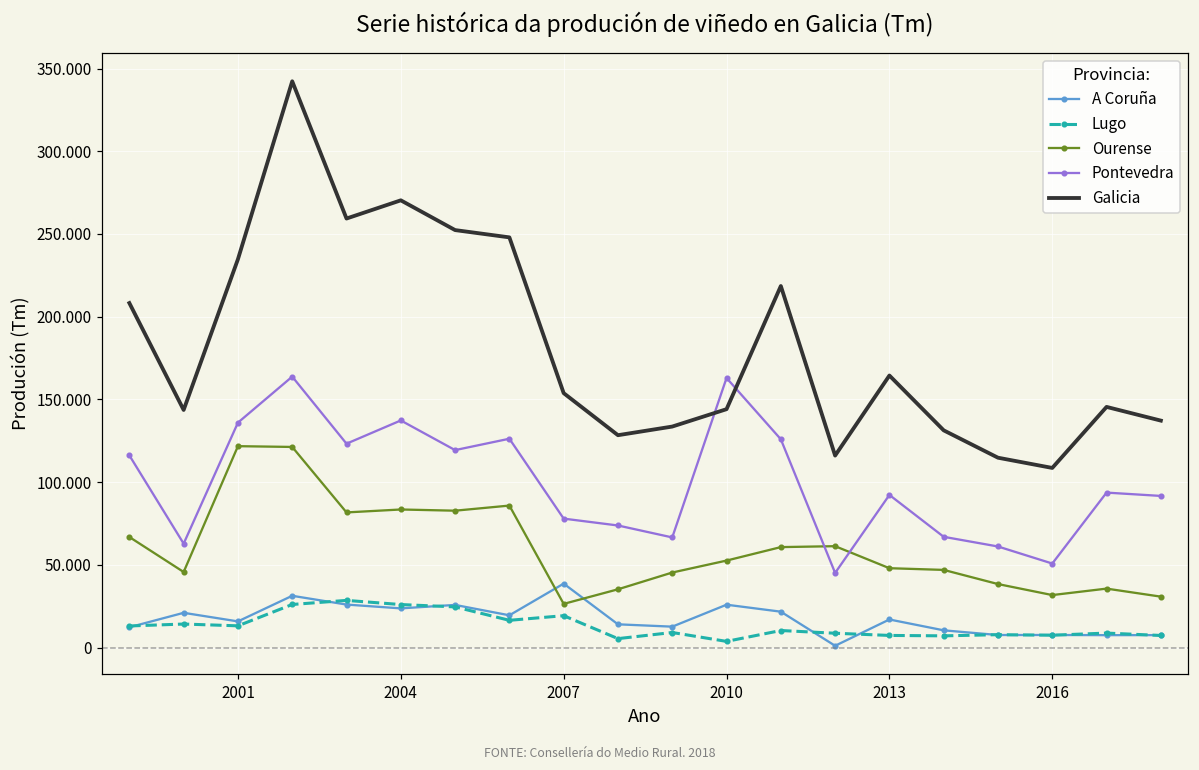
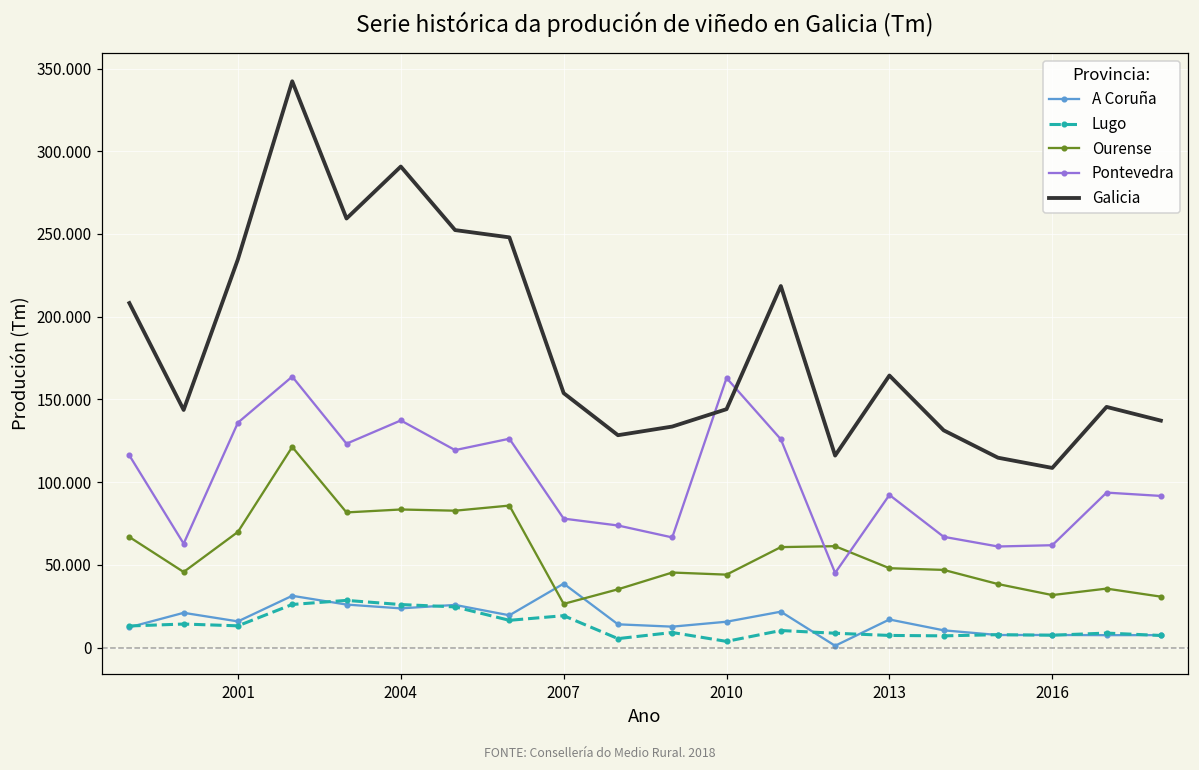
  {
    "A Coruña": {
      "2001": 16,
      "2004": 24,
      "2007": 39,
-     "2010": 26,
+     "2010": 16,
      "2013": 17
    },
    "Lugo": {
      "2001": 13,
      "2004": 26,
      "2007": 19,
      "2010": 4,
      "2013": 7
    },
    "Ourense": {
-     "2001": 122,
+     "2001": 70,
      "2004": 83,
      "2007": 26,
-     "2010": 53,
+     "2010": 44,
      "2013": 48,
      "2016": 32
    },
    "Pontevedra": {
      "2001": 136,
      "2004": 137,
      "2007": 78,
      "2010": 163,
      "2013": 92,
-     "2016": 51
+     "2016": 62
    },
    "Galicia": {
      "2001": 235,
-     "2004": 270,
+     "2004": 291,
      "2007": 154,
      "2010": 144,
      "2013": 164,
      "2016": 109
    }
  }
